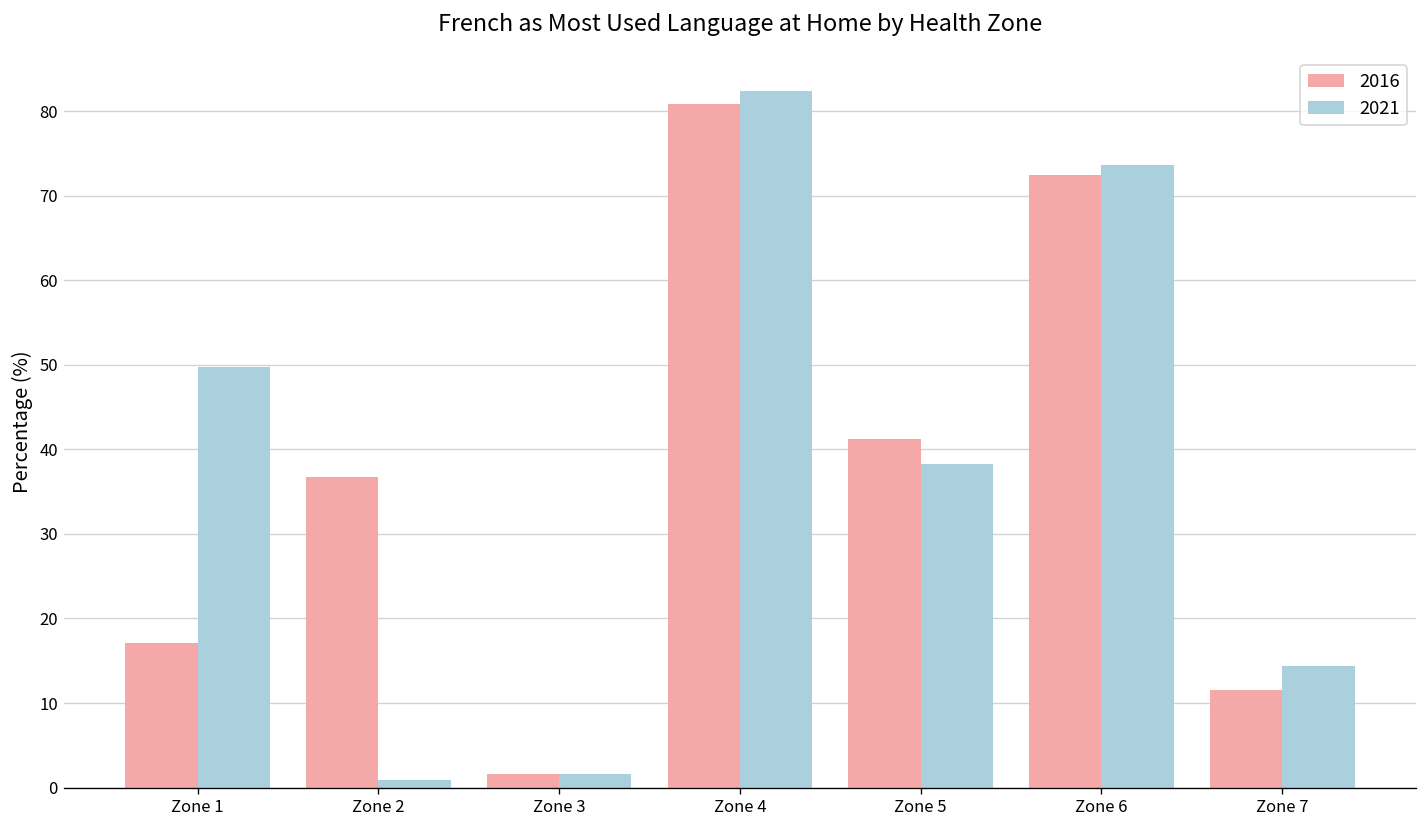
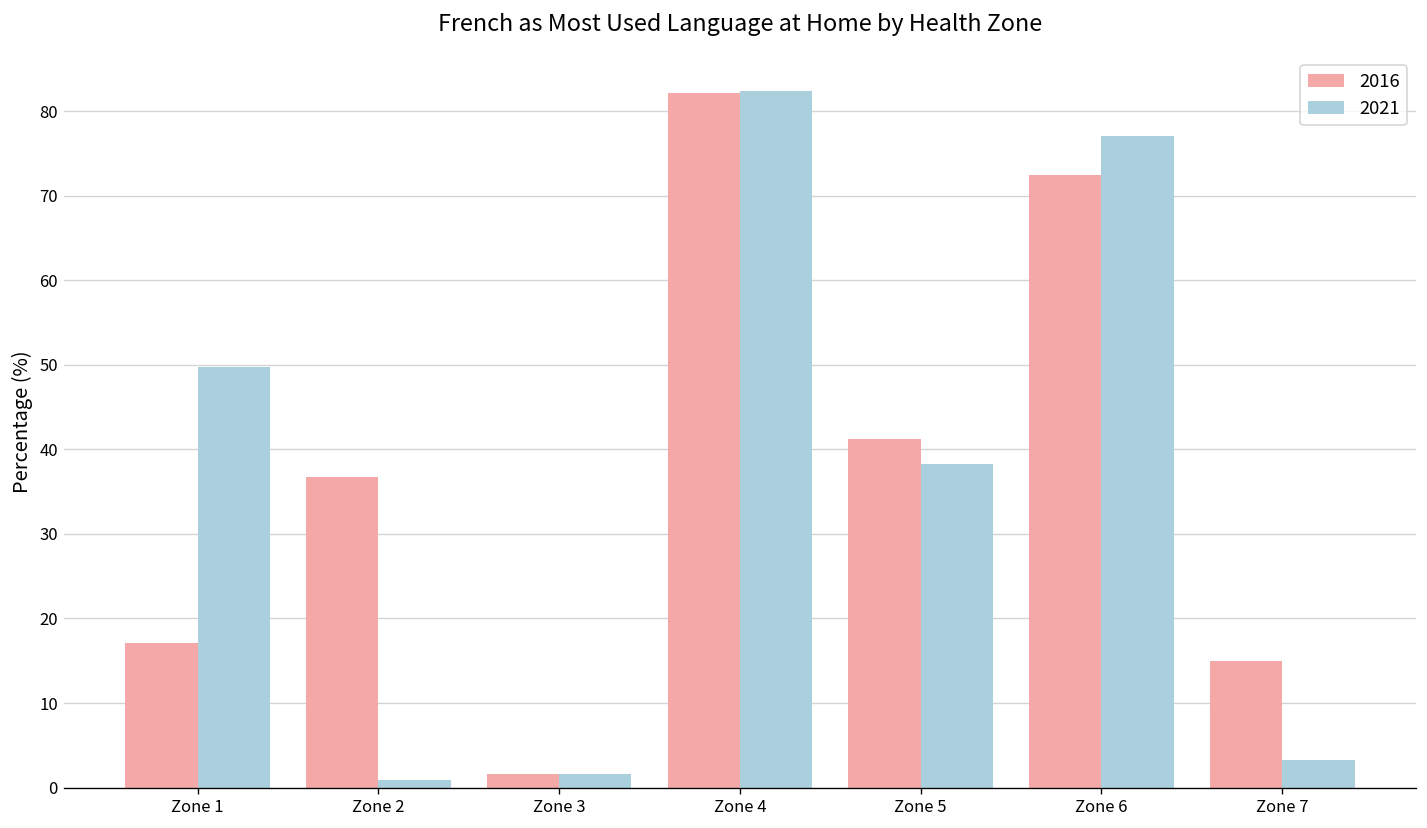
  {
    "2016": {
      "Zone 1": 17,
      "Zone 2": 37,
      "Zone 3": 2,
-     "Zone 4": 81,
+     "Zone 4": 82,
      "Zone 5": 41,
      "Zone 6": 72,
-     "Zone 7": 12
+     "Zone 7": 15
    },
    "2021": {
      "Zone 1": 50,
      "Zone 2": 1,
      "Zone 3": 2,
      "Zone 4": 82,
      "Zone 5": 38,
-     "Zone 6": 74,
-     "Zone 7": 14
+     "Zone 6": 77,
+     "Zone 7": 3
    }
  }
